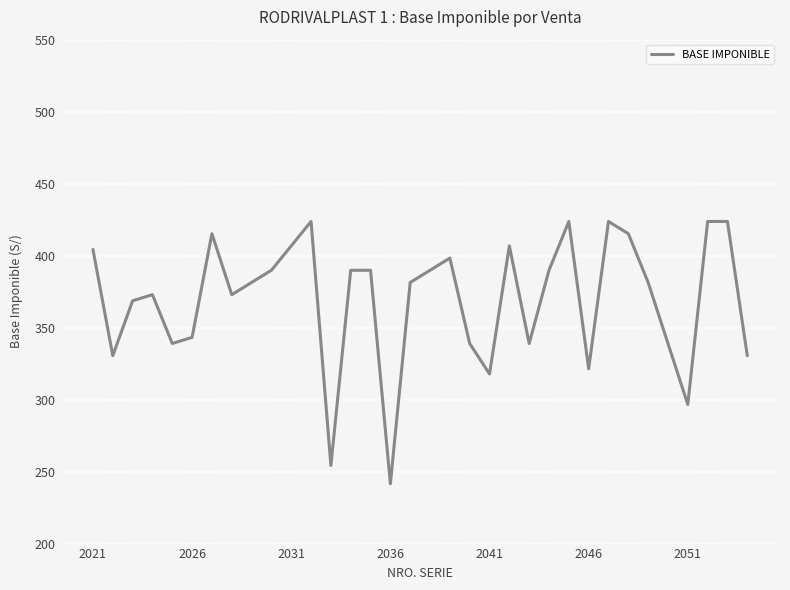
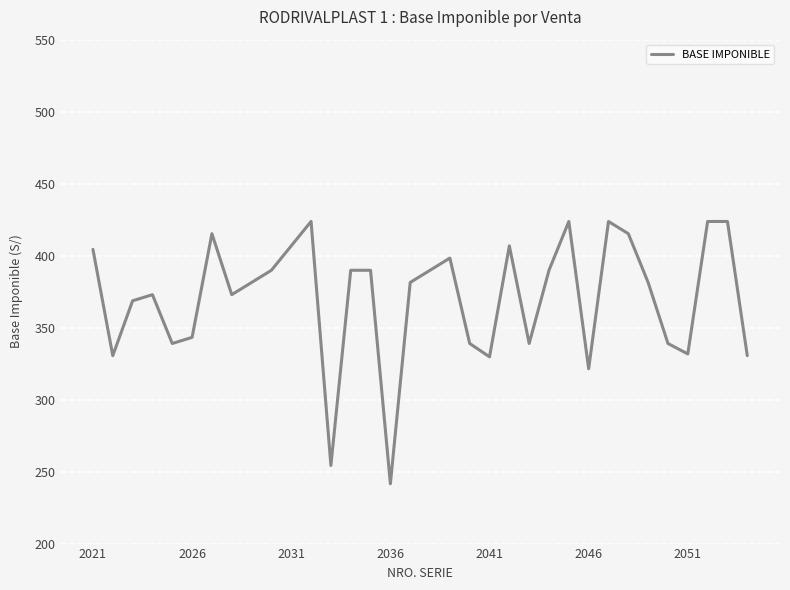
  {
    "2021": 404,
    "2026": 343,
    "2031": 407,
    "2036": 242,
-   "2041": 318,
+   "2041": 330,
    "2046": 321,
-   "2051": 297
+   "2051": 332
  }
